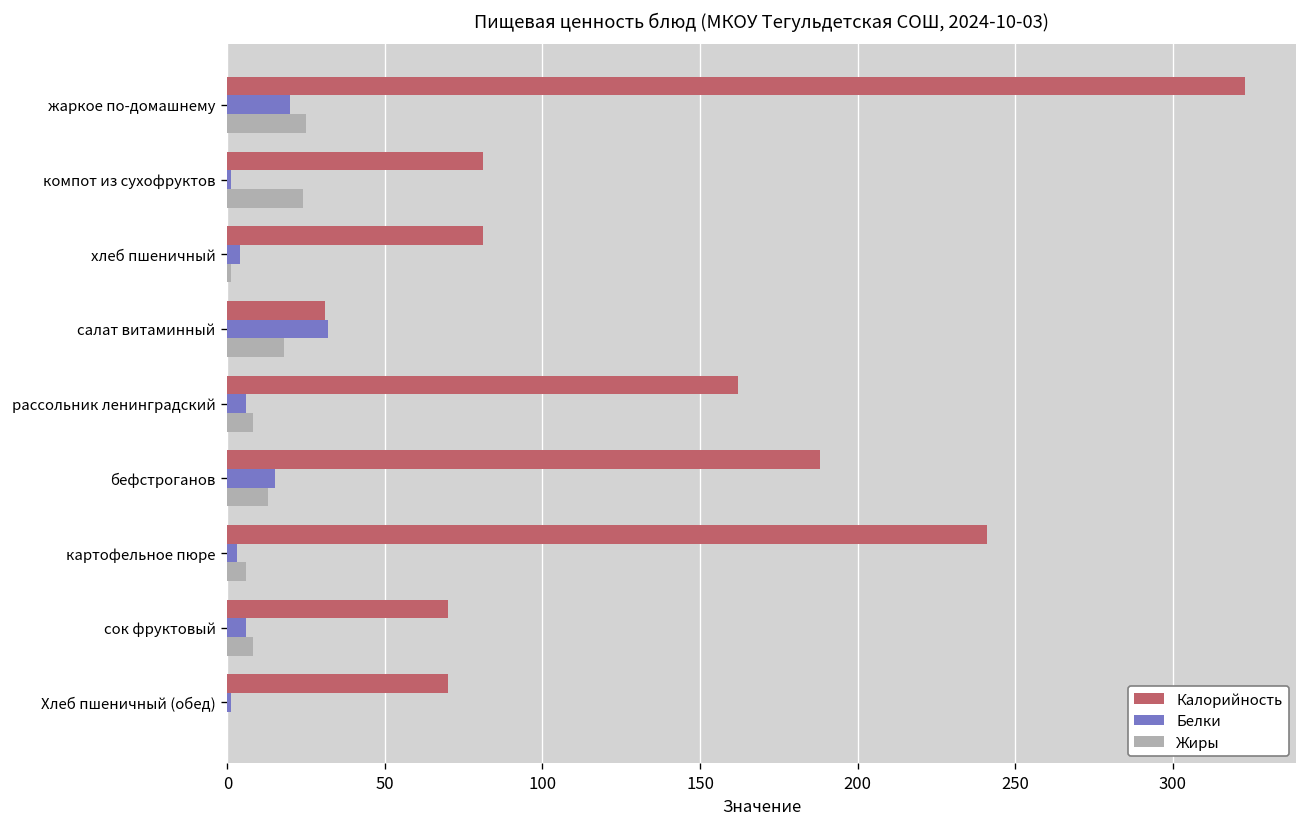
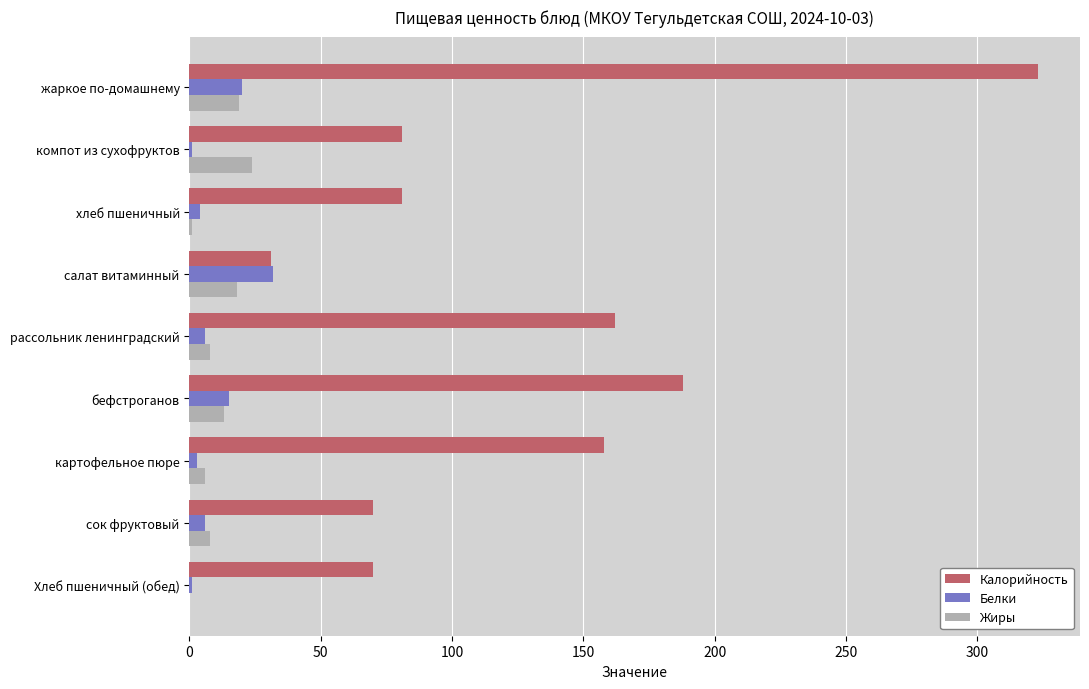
  {
    "Калорийность": {
      "жаркое по-домашнему": 323,
      "компот из сухофруктов": 81,
      "хлеб пшеничный": 81,
      "салат витаминный": 31,
      "рассольник ленинградский": 162,
      "бефстроганов": 188,
-     "картофельное пюре": 241,
+     "картофельное пюре": 158,
      "сок фруктовый": 70,
      "Хлеб пшеничный (обед)": 70
    },
    "Белки": {
      "жаркое по-домашнему": 20,
      "компот из сухофруктов": 1,
      "хлеб пшеничный": 4,
      "салат витаминный": 32,
      "рассольник ленинградский": 6,
      "бефстроганов": 15,
      "картофельное пюре": 3,
      "сок фруктовый": 6,
      "Хлеб пшеничный (обед)": 1
    },
    "Жиры": {
-     "жаркое по-домашнему": 25,
+     "жаркое по-домашнему": 19,
      "компот из сухофруктов": 24,
      "хлеб пшеничный": 1,
      "салат витаминный": 18,
      "рассольник ленинградский": 8,
      "бефстроганов": 13,
      "картофельное пюре": 6,
      "сок фруктовый": 8,
      "Хлеб пшеничный (обед)": 0
    }
  }
